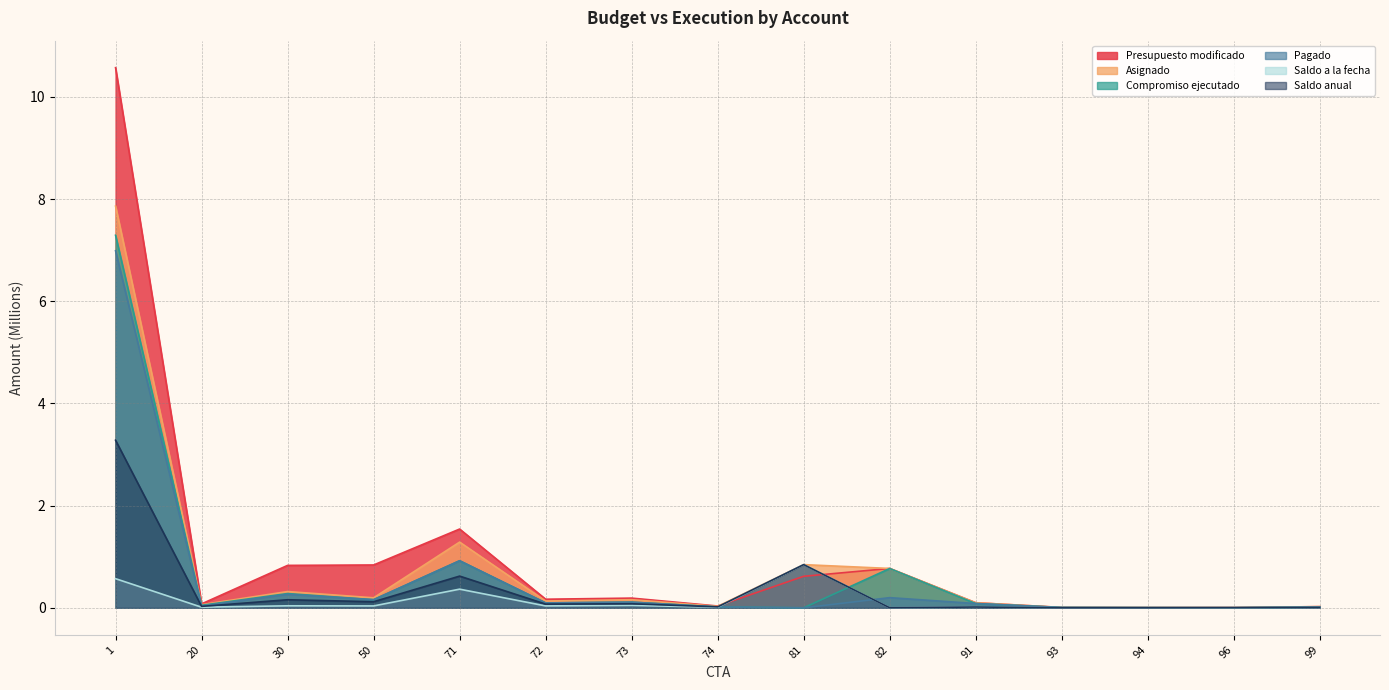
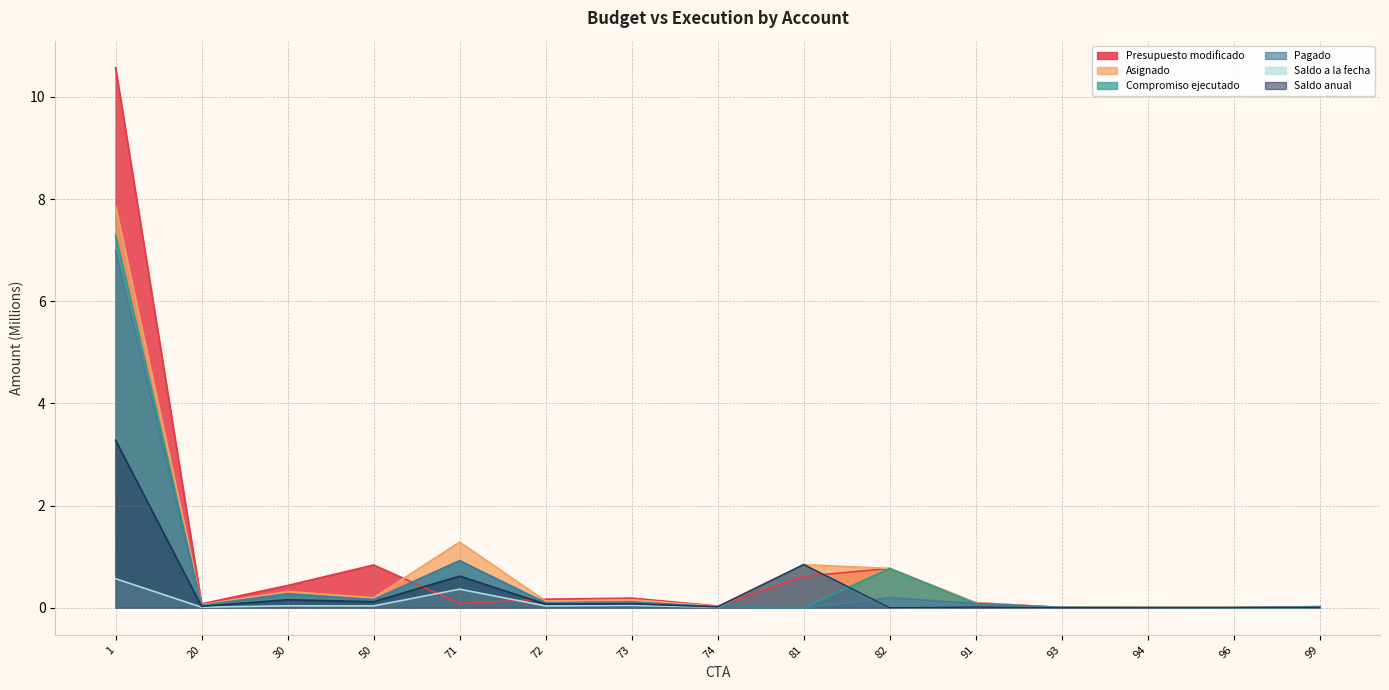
  {
    "Presupuesto modificado": {
      "1": 10.6,
-     "30": 0.8,
+     "30": 0.4,
      "50": 0.8,
-     "71": 1.5,
+     "71": 0.1,
      "81": 0.6
    },
    "Asignado": {
      "1": 7.9,
      "71": 1.3
    },
    "Saldo a la fecha": {
      "1": 0.6,
      "30": 0.0,
      "50": 0.0,
      "71": 0.4
    }
  }
